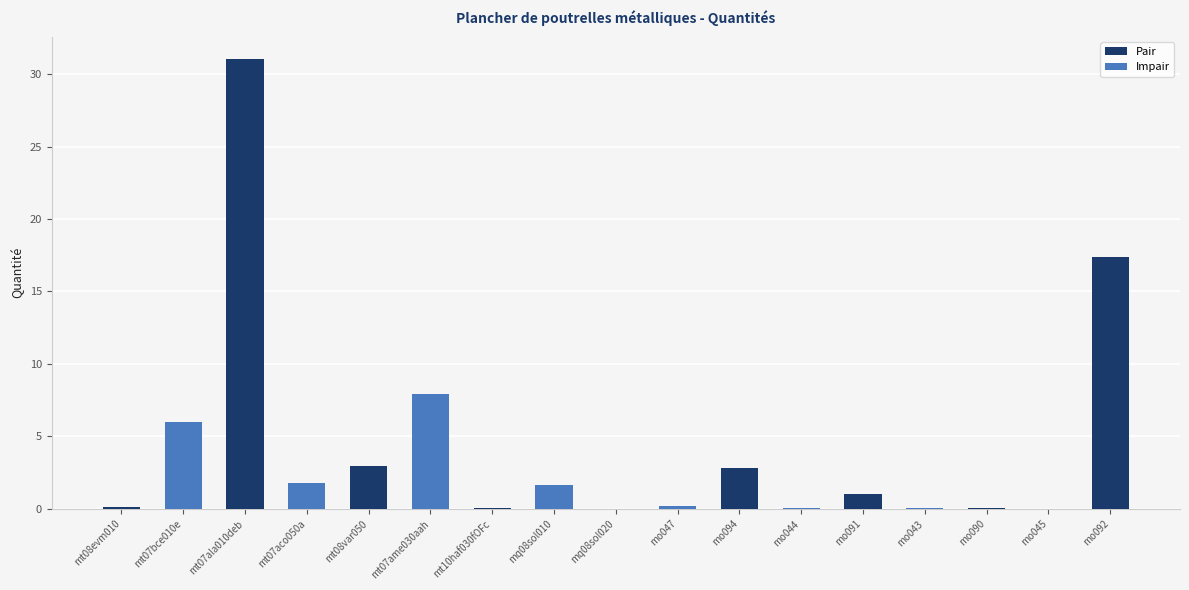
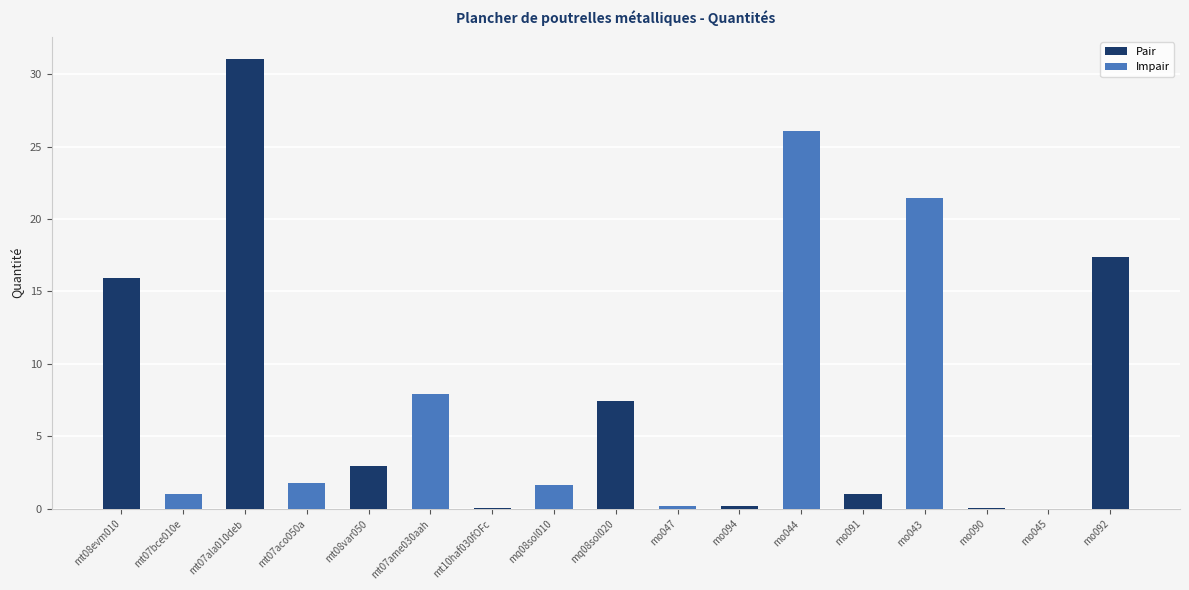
  {
-   "mt08evm010": 0.1,
-   "mt07bce010e": 6,
+   "mt08evm010": 15.9,
+   "mt07bce010e": 1,
    "mt07ala010deb": 31.0,
    "mt07aco050a": 1.8,
    "mt08var050": 2.9,
    "mt07ame030aah": 7.9,
    "mq08sol010": 1.6,
-   "mq08sol020": 0.0,
+   "mq08sol020": 7.5,
    "mo047": 0.2,
-   "mo094": 2.8,
-   "mo044": 0.1,
+   "mo094": 0.2,
+   "mo044": 26.1,
    "mo091": 1.0,
-   "mo043": 0.0,
+   "mo043": 21.4,
    "mo092": 17.4
  }
